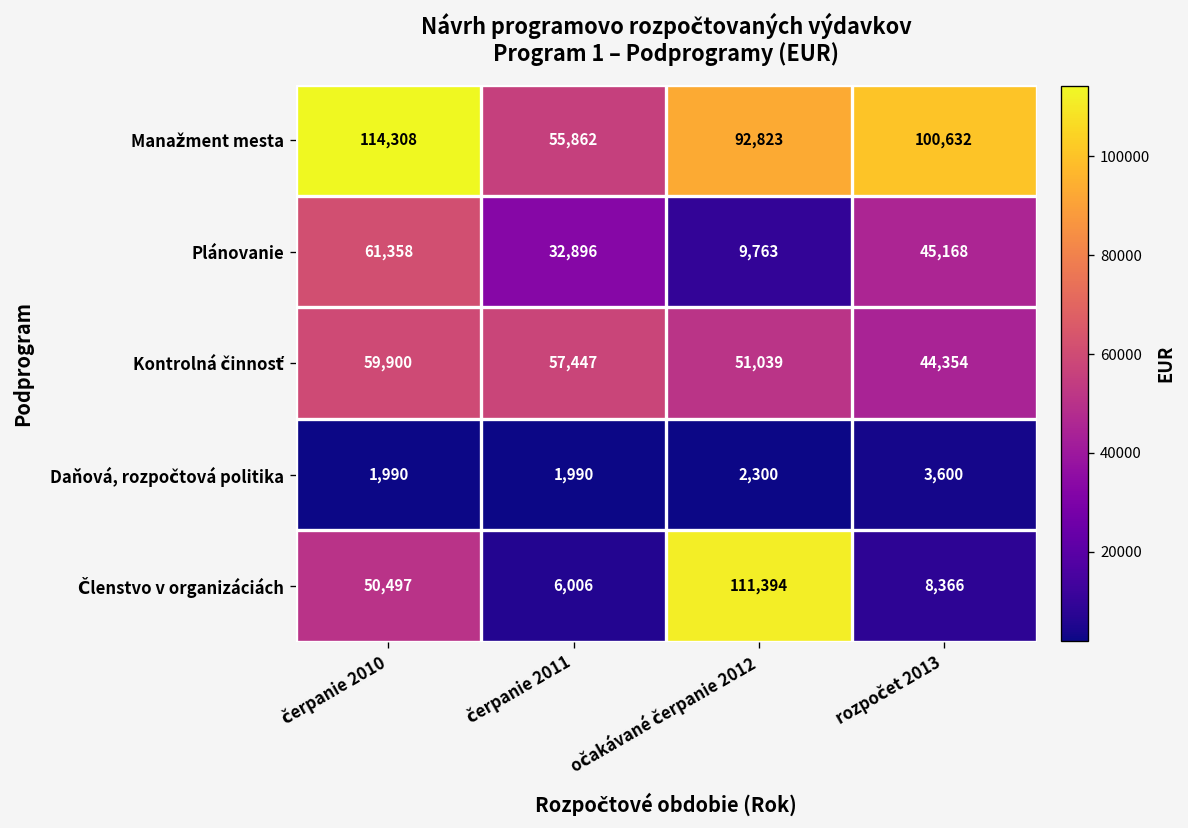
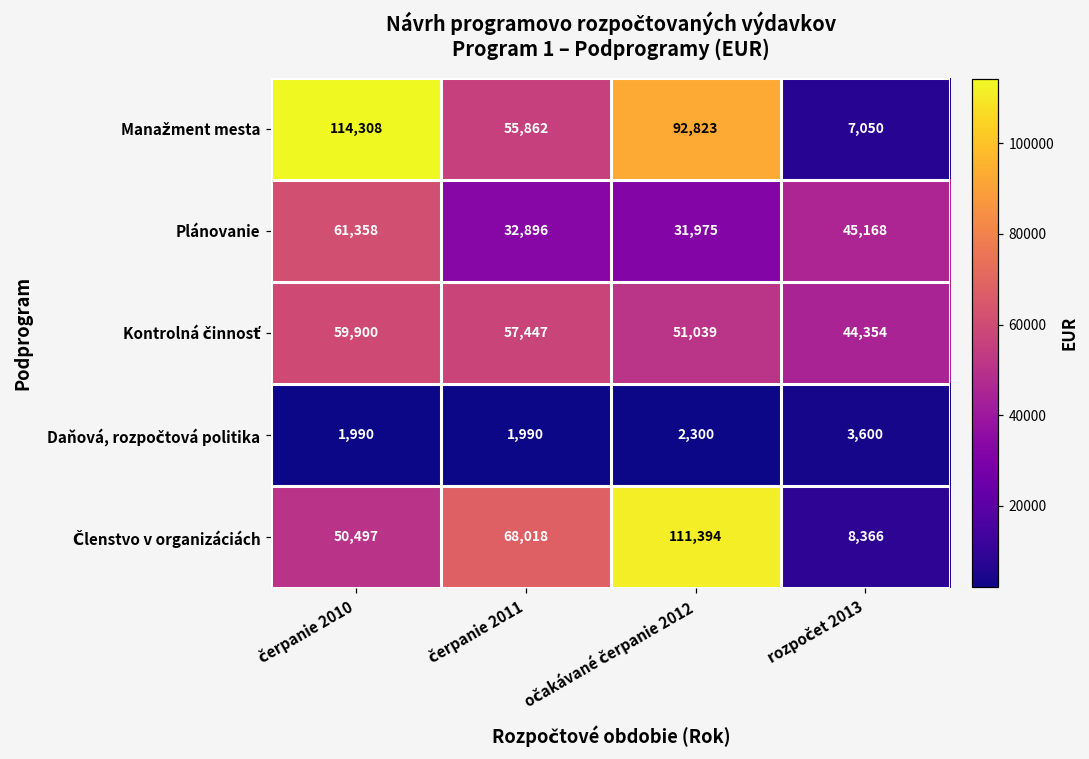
  {
    "Manažment mesta": {
      "čerpanie 2010": "114,308",
      "čerpanie 2011": "55,862",
      "očakávané čerpanie 2012": "92,823",
-     "rozpočet 2013": "100,632"
+     "rozpočet 2013": "7,050"
    },
    "Plánovanie": {
      "čerpanie 2010": "61,358",
      "čerpanie 2011": "32,896",
-     "očakávané čerpanie 2012": "9,763",
+     "očakávané čerpanie 2012": "31,975",
      "rozpočet 2013": "45,168"
    },
    "Kontrolná činnosť": {
      "čerpanie 2010": "59,900",
      "čerpanie 2011": "57,447",
      "očakávané čerpanie 2012": "51,039",
      "rozpočet 2013": "44,354"
    },
    "Daňová, rozpočtová politika": {
      "čerpanie 2010": "1,990",
      "čerpanie 2011": "1,990",
      "očakávané čerpanie 2012": "2,300",
      "rozpočet 2013": "3,600"
    },
    "Členstvo v organizáciách": {
      "čerpanie 2010": "50,497",
-     "čerpanie 2011": "6,006",
+     "čerpanie 2011": "68,018",
      "očakávané čerpanie 2012": "111,394",
      "rozpočet 2013": "8,366"
    }
  }
